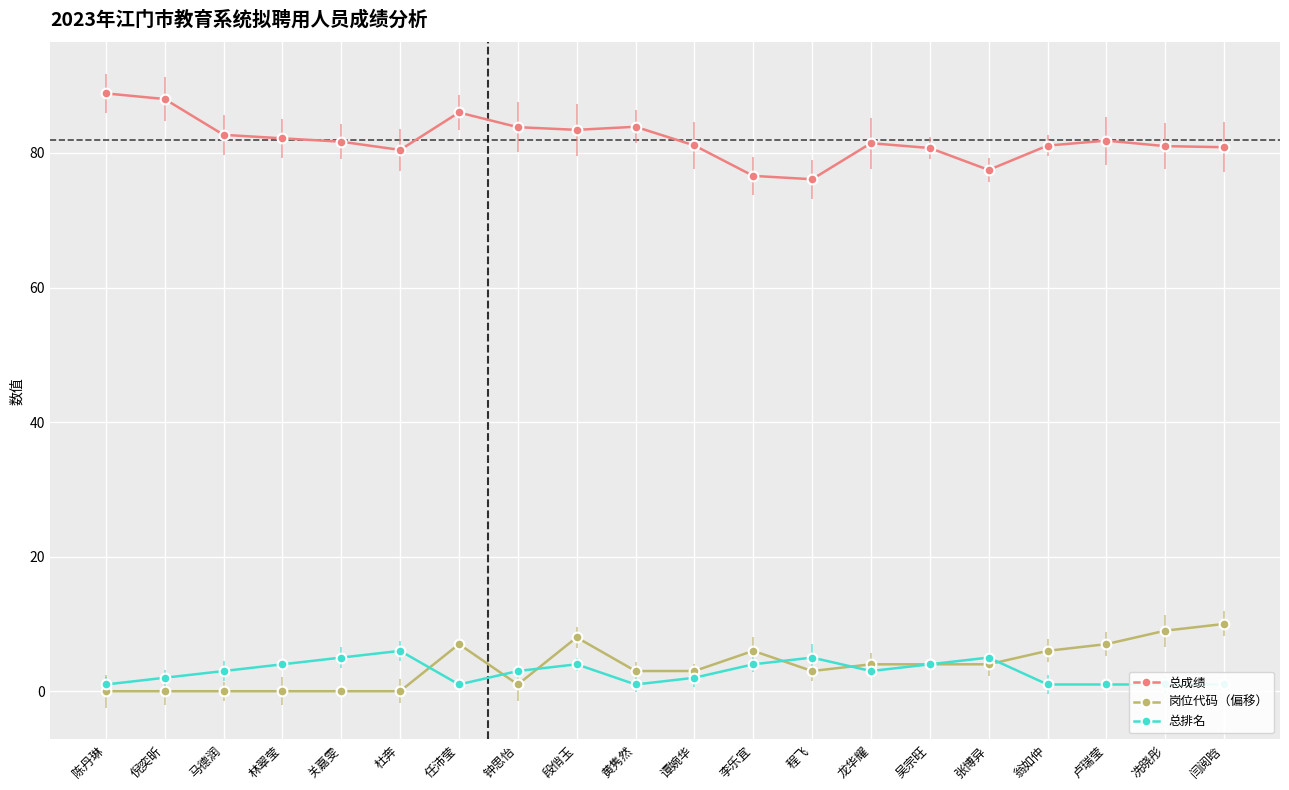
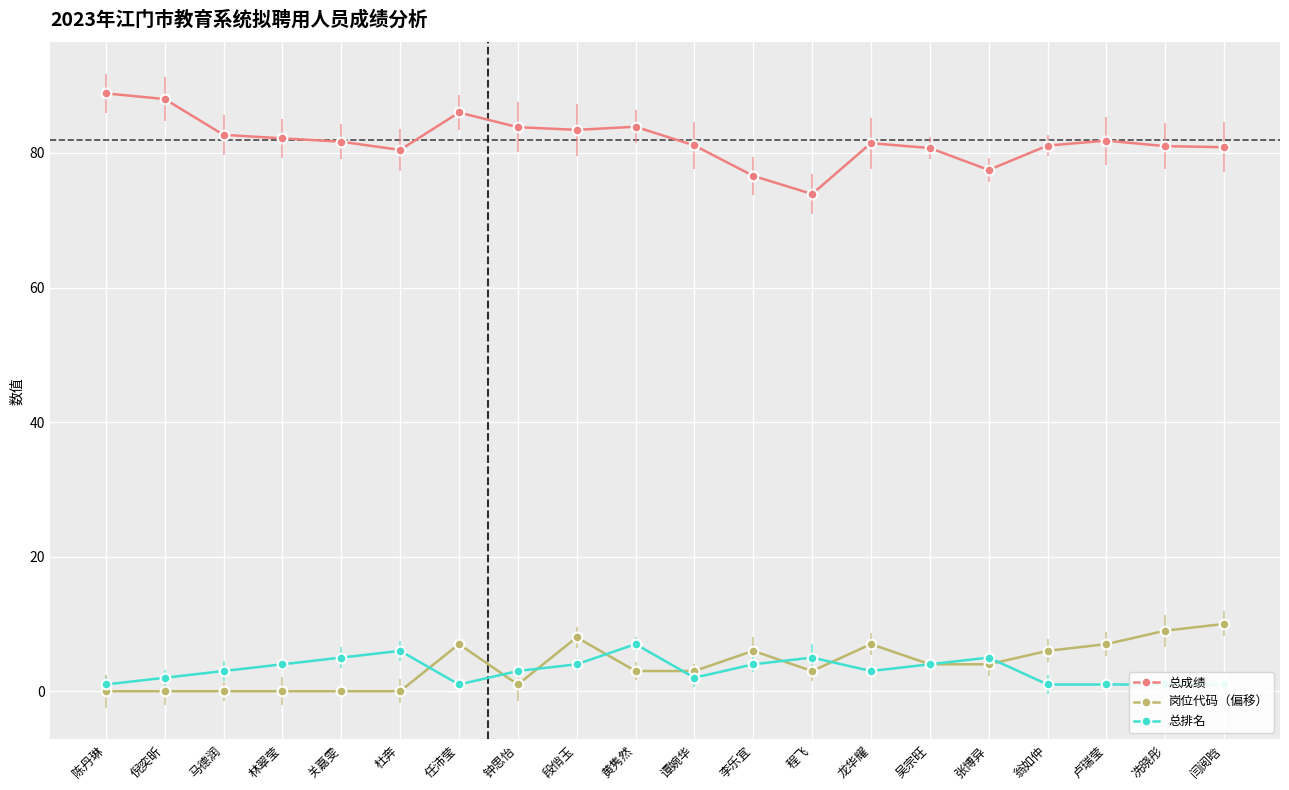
  {
    "总成绩": {
      "陈丹琳": 89,
      "倪奕昕": 88,
      "马德润": 83,
      "林翠莹": 82,
      "关嘉雯": 82,
      "杜奔": 80,
      "任沛莹": 86,
      "钟思怡": 84,
      "段俏玉": 83,
      "黄隽然": 84,
      "谭婉华": 81,
      "李乐宜": 77,
-     "程飞": 76,
+     "程飞": 74,
      "龙华耀": 81,
      "吴宗旺": 81,
      "张博异": 77,
      "翁如仲": 81,
      "卢瑞莹": 82,
      "冼晓彤": 81,
      "闫阅晗": 81
    },
    "岗位代码（偏移）": {
      "陈丹琳": 0,
      "倪奕昕": 0,
      "马德润": 0,
      "林翠莹": 0,
      "关嘉雯": 0,
      "杜奔": 0,
      "任沛莹": 7,
      "钟思怡": 1,
      "段俏玉": 8,
      "黄隽然": 3,
      "谭婉华": 3,
      "李乐宜": 6,
      "程飞": 3,
-     "龙华耀": 4,
+     "龙华耀": 7,
      "张博异": 4,
      "翁如仲": 6,
      "卢瑞莹": 7,
      "冼晓彤": 9,
      "闫阅晗": 10
    },
    "总排名": {
      "陈丹琳": 1,
      "倪奕昕": 2,
      "马德润": 3,
      "林翠莹": 4,
      "关嘉雯": 5,
      "杜奔": 6,
      "任沛莹": 1,
      "钟思怡": 3,
      "段俏玉": 4,
-     "黄隽然": 1,
+     "黄隽然": 7,
      "谭婉华": 2,
      "李乐宜": 4,
      "程飞": 5,
      "龙华耀": 3,
      "张博异": 5,
      "翁如仲": 1,
      "卢瑞莹": 1
    }
  }
